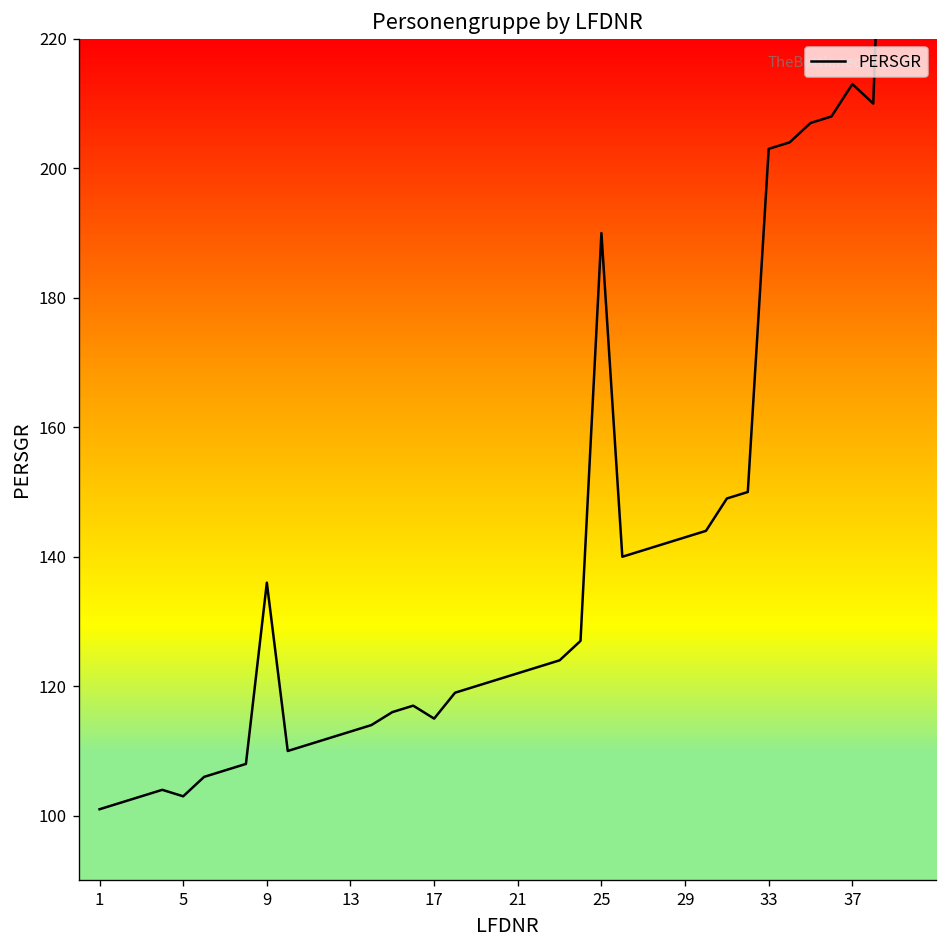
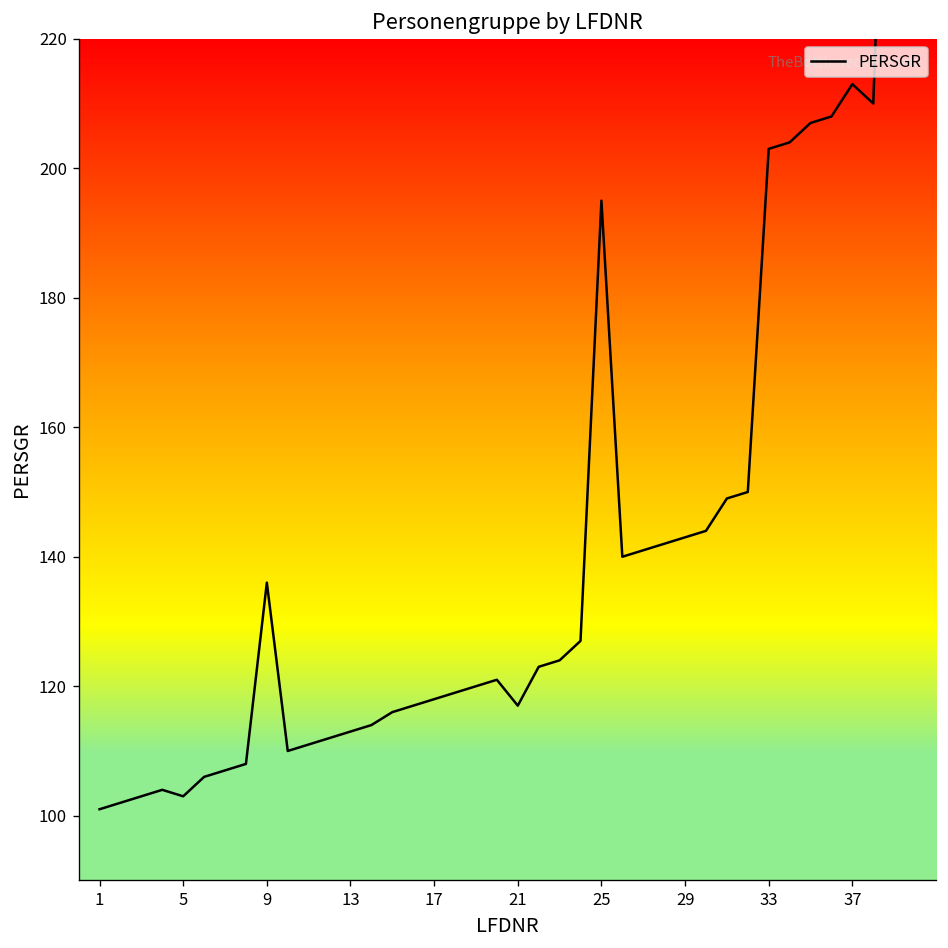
  {
    "1": 101,
    "5": 103,
    "9": 136,
    "13": 113,
-   "17": 115,
-   "21": 122,
-   "25": 190,
+   "17": 118,
+   "21": 117,
+   "25": 195,
    "29": 143,
    "33": 203,
    "37": 213
  }
